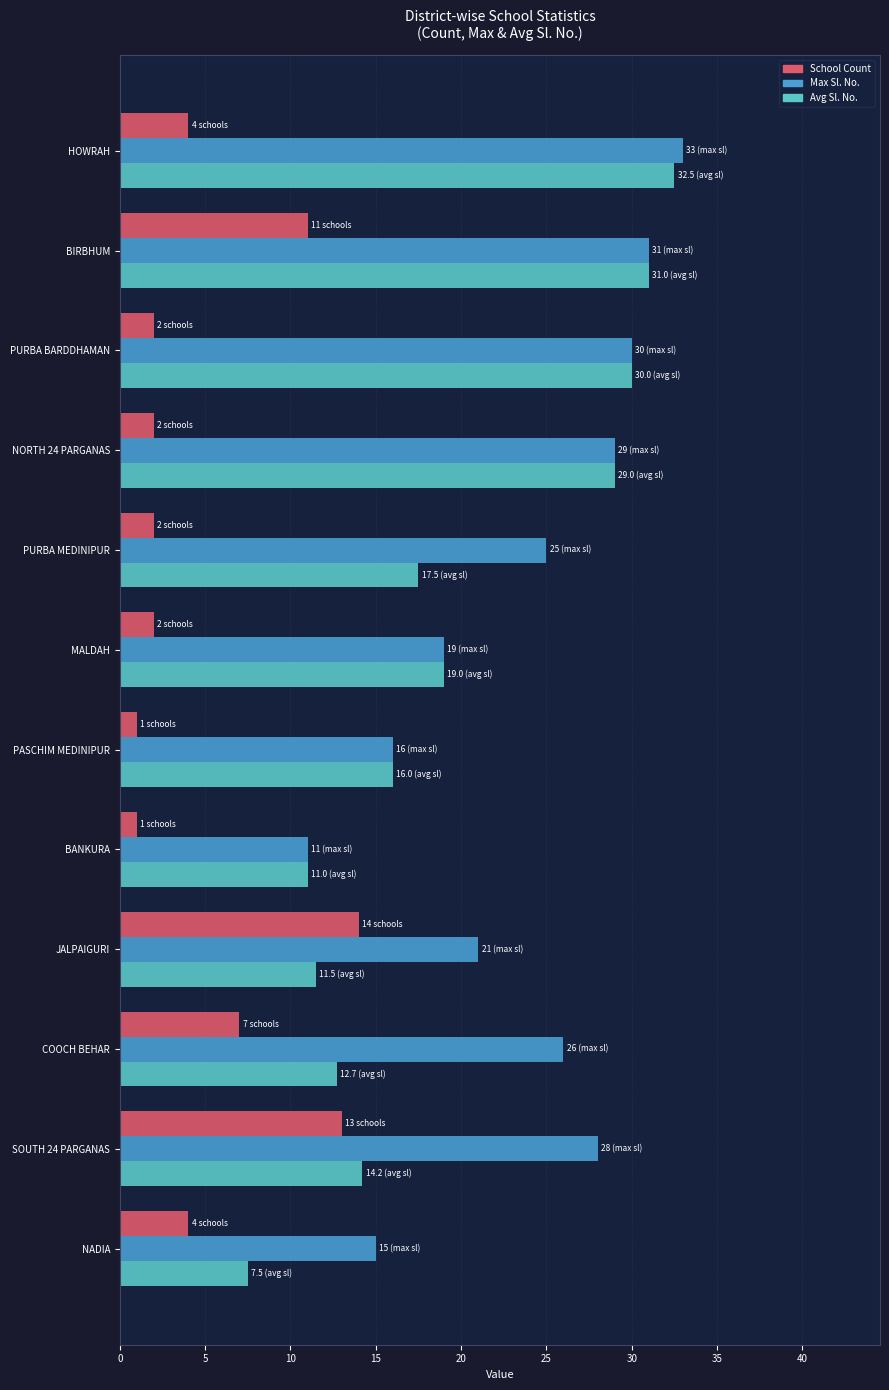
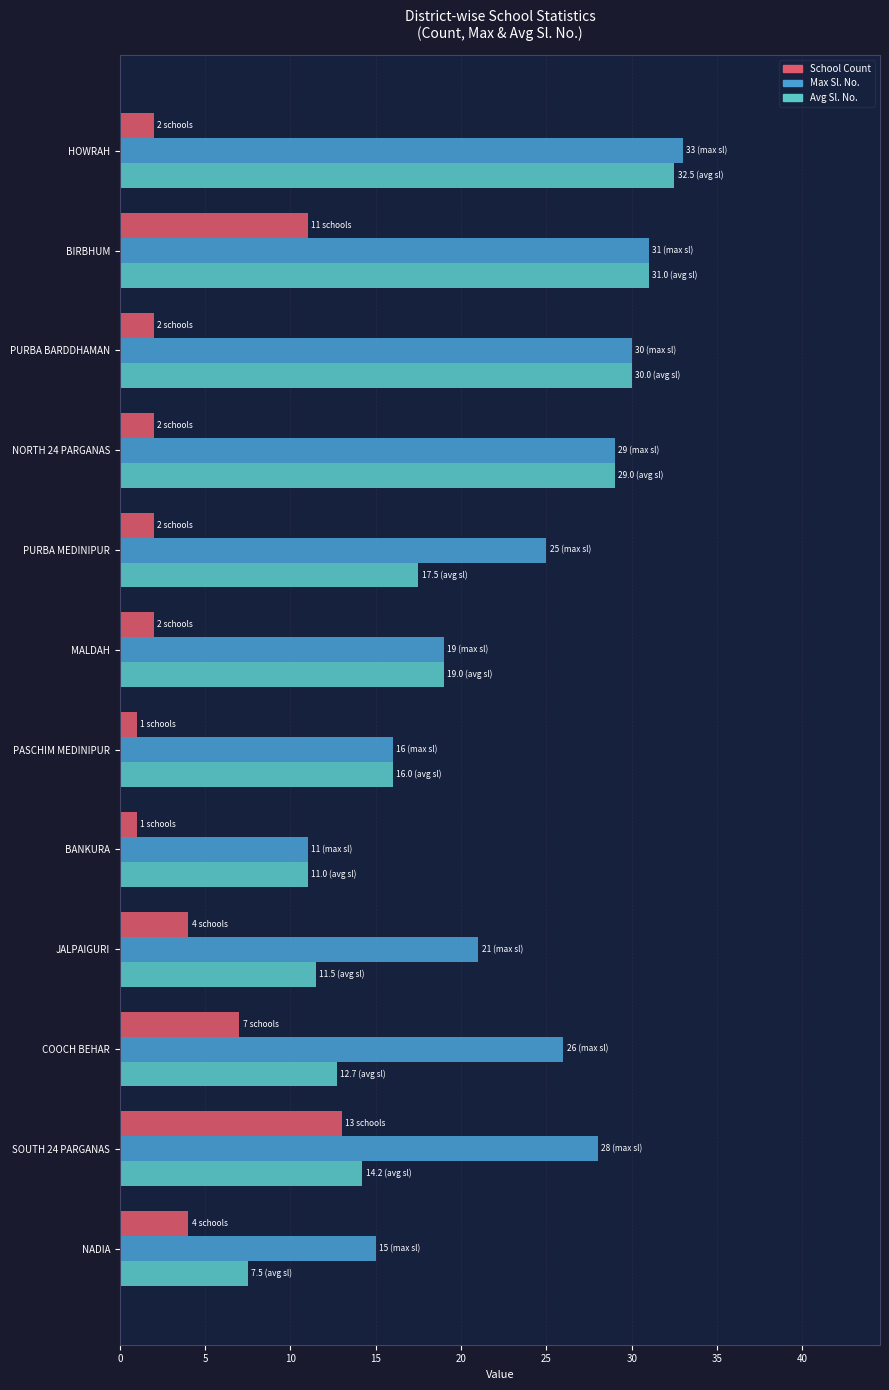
  {
    "School Count": {
-     "HOWRAH": 4,
+     "HOWRAH": 2,
      "BIRBHUM": 11,
      "PURBA BARDDHAMAN": 2,
      "NORTH 24 PARGANAS": 2,
      "PURBA MEDINIPUR": 2,
      "MALDAH": 2,
      "PASCHIM MEDINIPUR": 1,
      "BANKURA": 1,
-     "JALPAIGURI": 14,
+     "JALPAIGURI": 4,
      "COOCH BEHAR": 7,
      "SOUTH 24 PARGANAS": 13,
      "NADIA": 4
    }
  }
